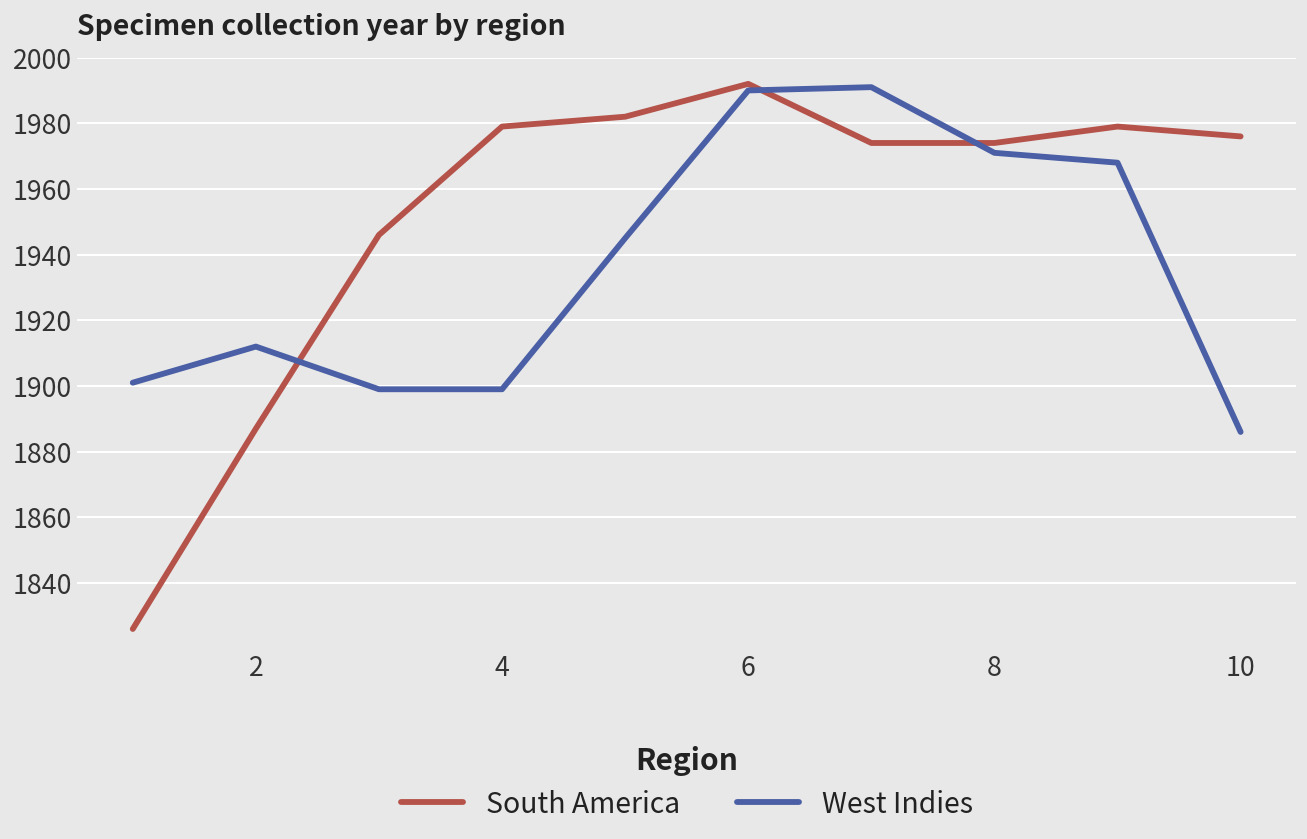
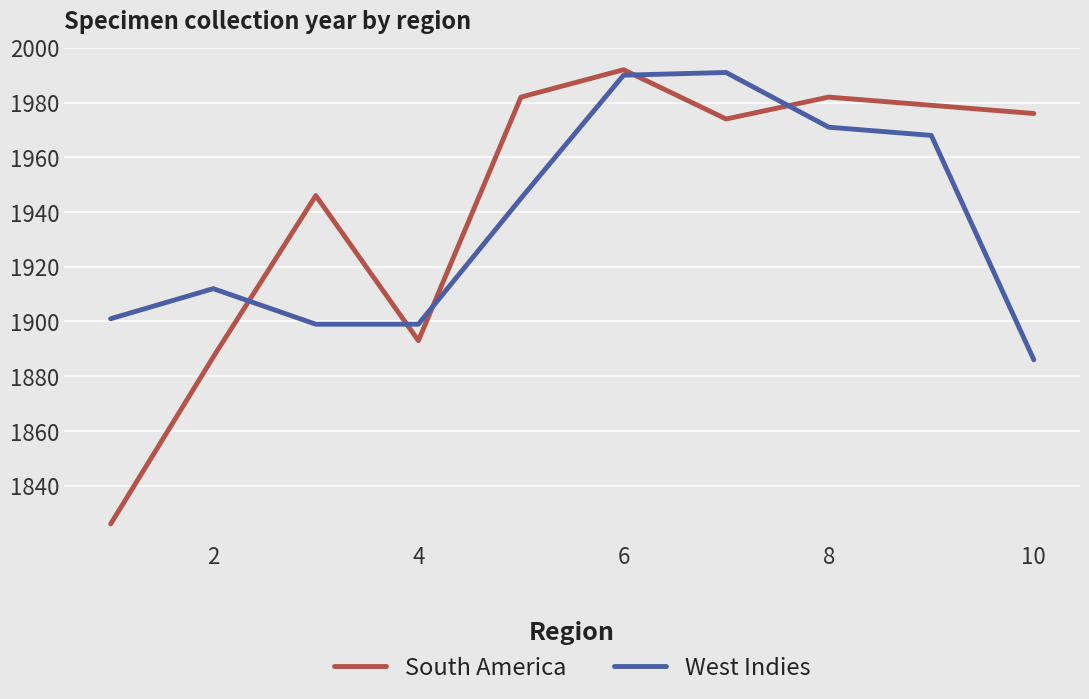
  {
    "South America": {
      "2": 1887,
-     "4": 1979,
+     "4": 1893,
      "6": 1992,
-     "8": 1974,
+     "8": 1982,
      "10": 1976
    },
    "West Indies": {
      "2": 1912,
      "4": 1899,
      "6": 1990,
      "8": 1971,
      "10": 1886
    }
  }
